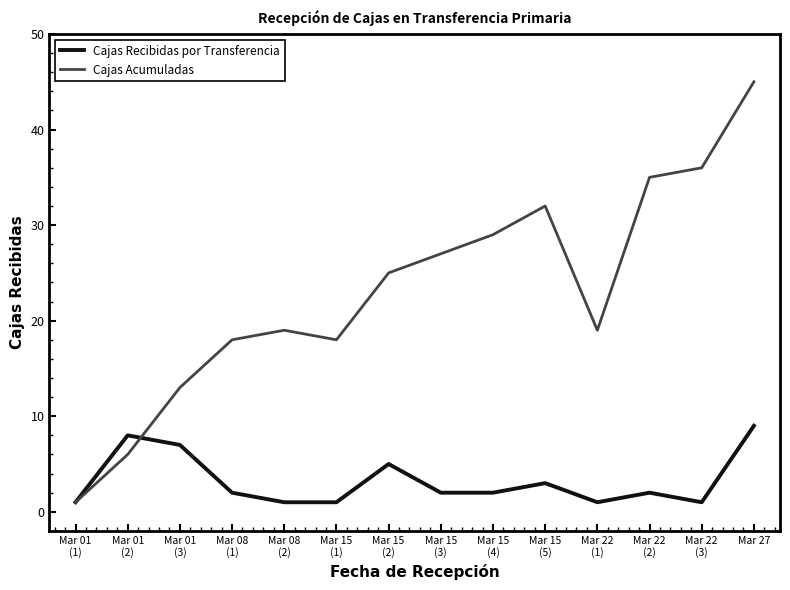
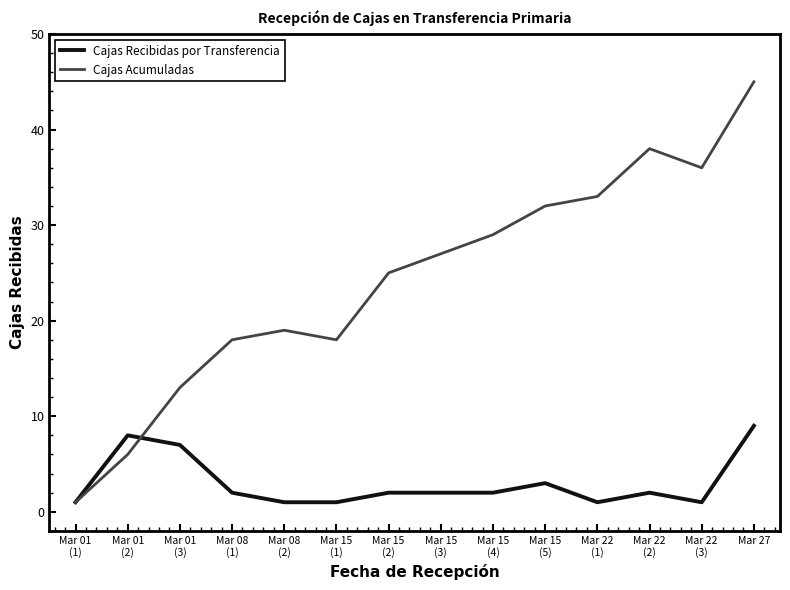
  {
    "Cajas Recibidas por Transferencia": {
      "Mar 01 (2)": 8,
      "Mar 01 (3)": 7,
      "Mar 08 (1)": 2,
      "Mar 08 (2)": 1,
      "Mar 15 (1)": 1,
-     "Mar 15 (2)": 5,
+     "Mar 15 (2)": 2,
      "Mar 15 (3)": 2,
      "Mar 15 (4)": 2,
      "Mar 15 (5)": 3,
      "Mar 22 (1)": 1,
      "Mar 22 (2)": 2,
      "Mar 22 (3)": 1,
      "Mar 27": 9
    },
    "Cajas Acumuladas": {
      "Mar 01 (2)": 6,
      "Mar 01 (3)": 13,
      "Mar 08 (1)": 18,
      "Mar 08 (2)": 19,
      "Mar 15 (1)": 18,
      "Mar 15 (2)": 25,
      "Mar 15 (3)": 27,
      "Mar 15 (4)": 29,
      "Mar 15 (5)": 32,
-     "Mar 22 (1)": 19,
-     "Mar 22 (2)": 35,
+     "Mar 22 (1)": 33,
+     "Mar 22 (2)": 38,
      "Mar 22 (3)": 36,
      "Mar 27": 45
    }
  }
